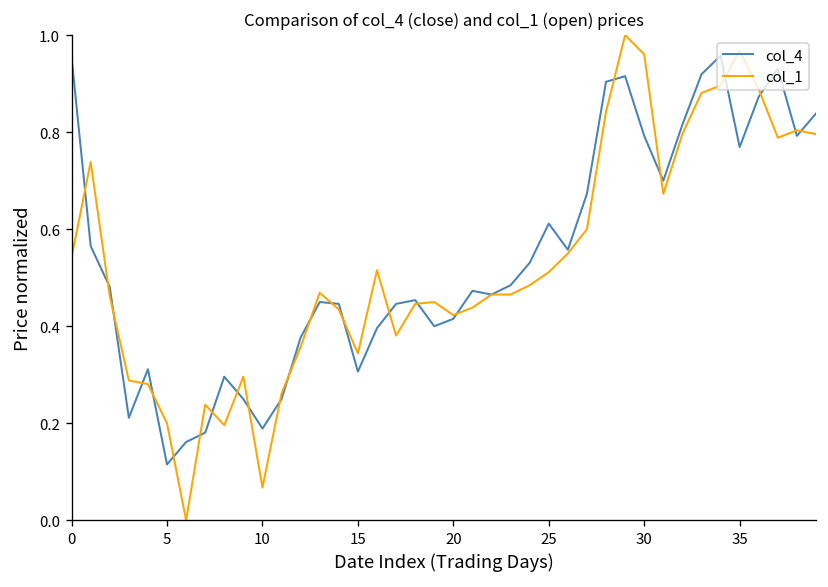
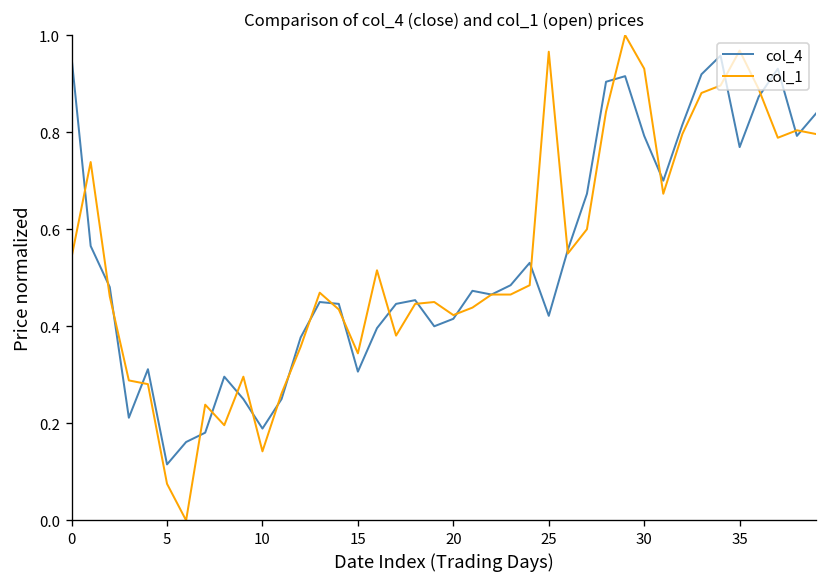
  {
    "col_4": {
      "0": 0.95,
      "5": 0.12,
      "10": 0.19,
      "15": 0.31,
      "20": 0.42,
-     "25": 0.61,
+     "25": 0.42,
      "30": 0.79,
      "35": 0.77
    },
    "col_1": {
      "0": 0.54,
-     "5": 0.20,
-     "10": 0.07,
+     "5": 0.08,
+     "10": 0.14,
      "15": 0.34,
      "20": 0.42,
-     "25": 0.51,
-     "30": 0.96
+     "25": 0.97,
+     "30": 0.93
    }
  }
